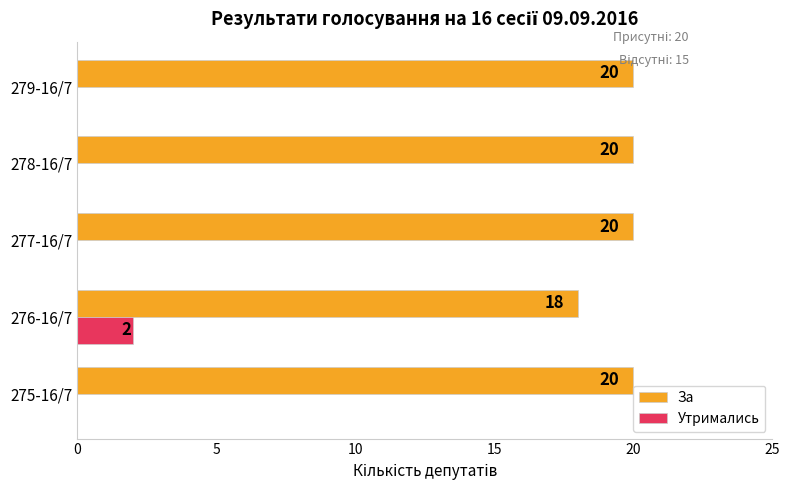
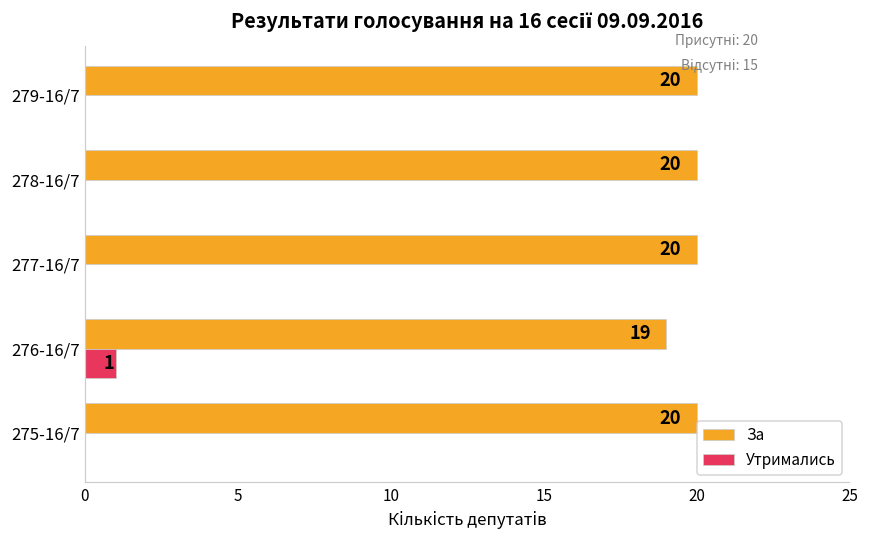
  {
    "За": {
      "279-16/7": 20,
      "278-16/7": 20,
      "277-16/7": 20,
-     "276-16/7": 18,
+     "276-16/7": 19,
      "275-16/7": 20
    },
    "Утримались": {
-     "276-16/7": 2
+     "276-16/7": 1
    }
  }
